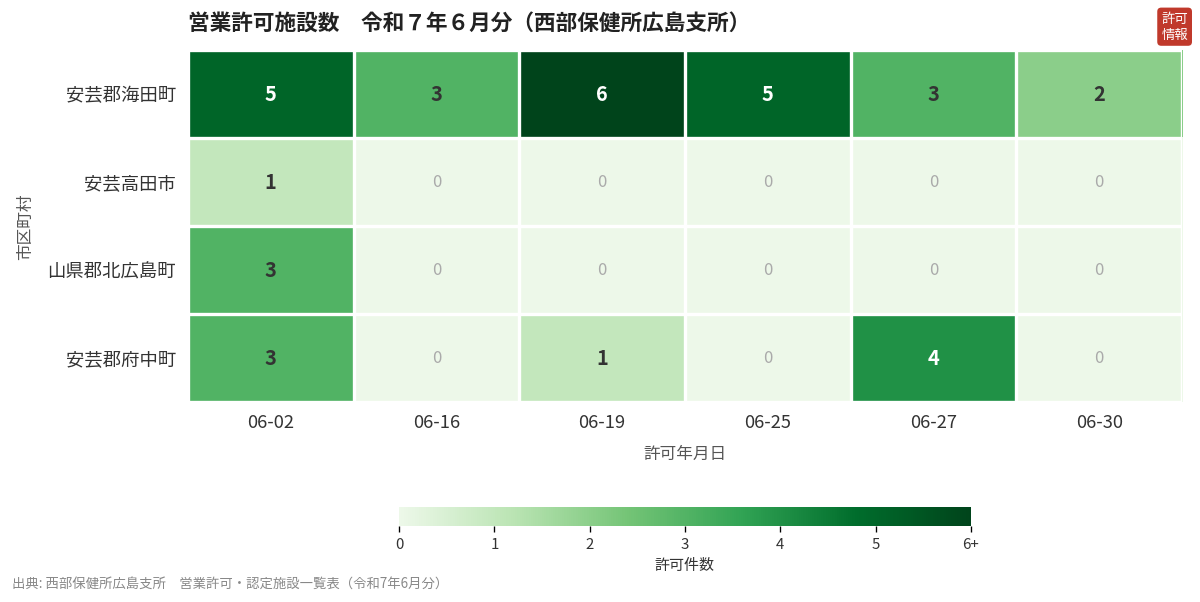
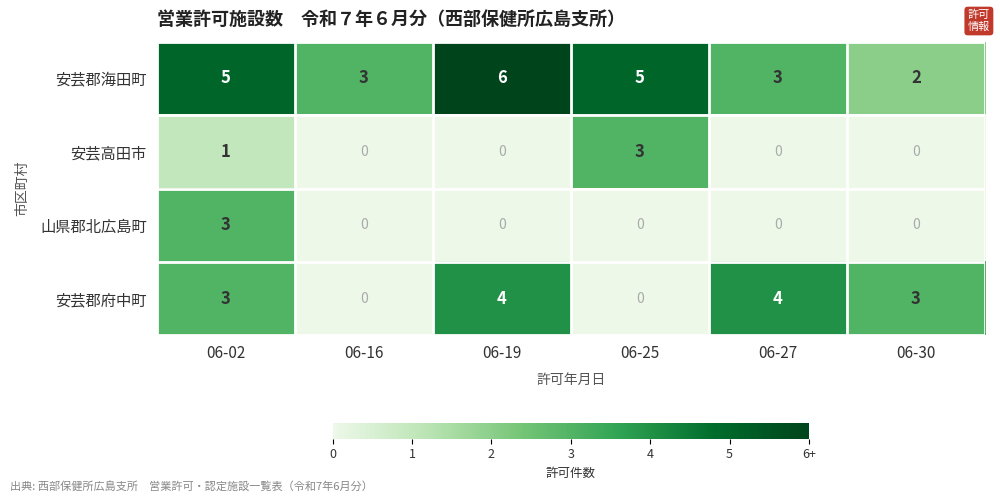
  {
    "安芸郡海田町": {
      "06-02": 5,
      "06-16": 3,
      "06-19": 6,
      "06-25": 5,
      "06-27": 3,
      "06-30": 2
    },
    "安芸高田市": {
      "06-02": 1,
      "06-16": 0,
      "06-19": 0,
-     "06-25": 0,
+     "06-25": 3,
      "06-27": 0,
      "06-30": 0
    },
    "山県郡北広島町": {
      "06-02": 3,
      "06-16": 0,
      "06-19": 0,
      "06-25": 0,
      "06-27": 0,
      "06-30": 0
    },
    "安芸郡府中町": {
      "06-02": 3,
      "06-16": 0,
-     "06-19": 1,
+     "06-19": 4,
      "06-25": 0,
      "06-27": 4,
-     "06-30": 0
+     "06-30": 3
    }
  }
